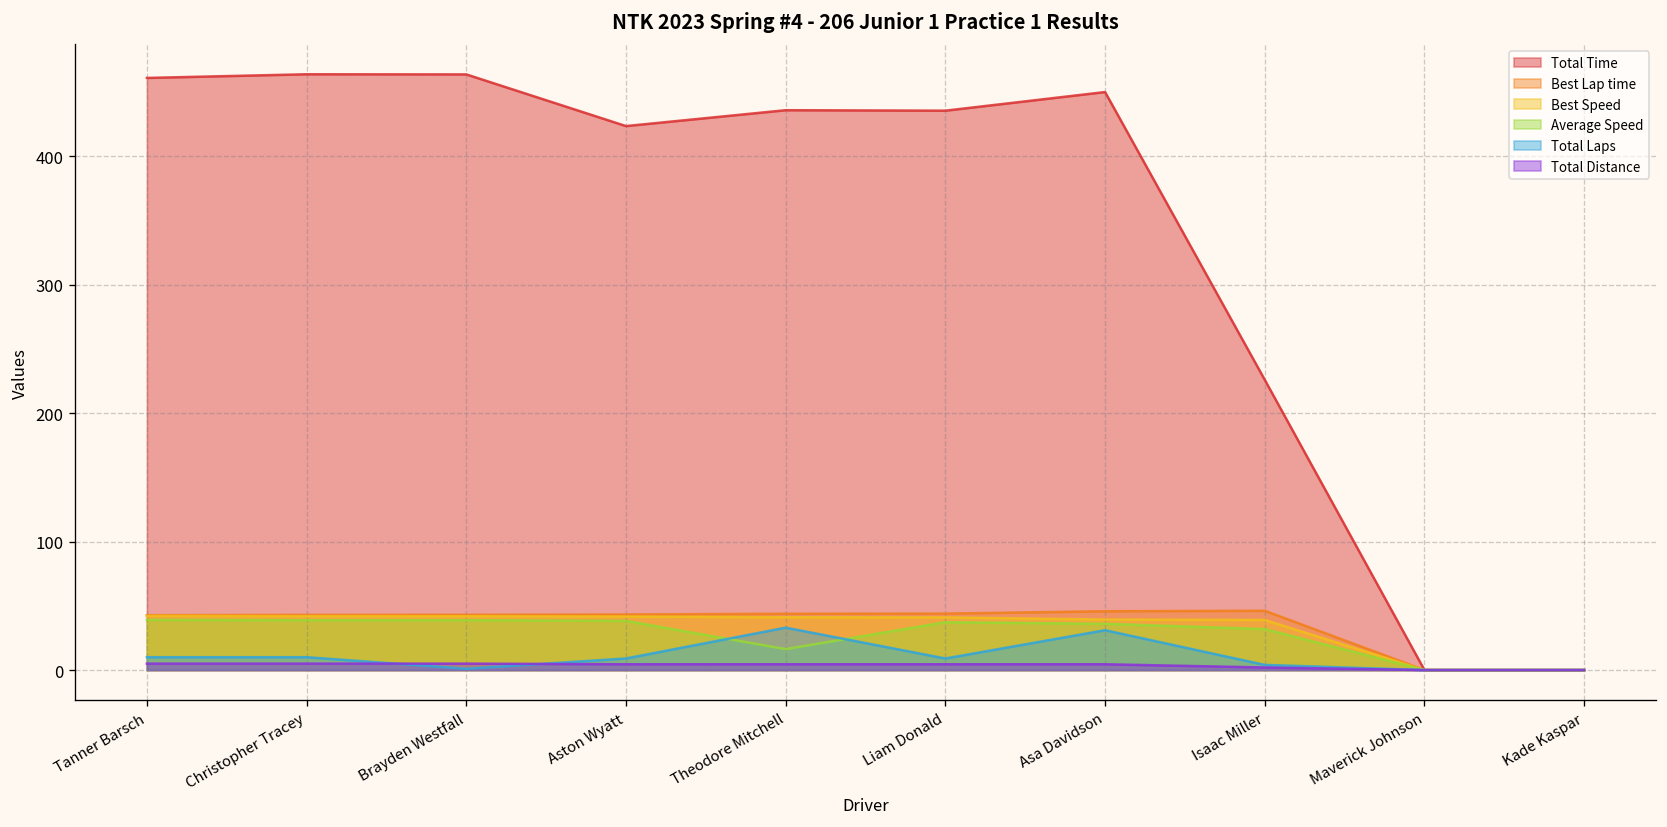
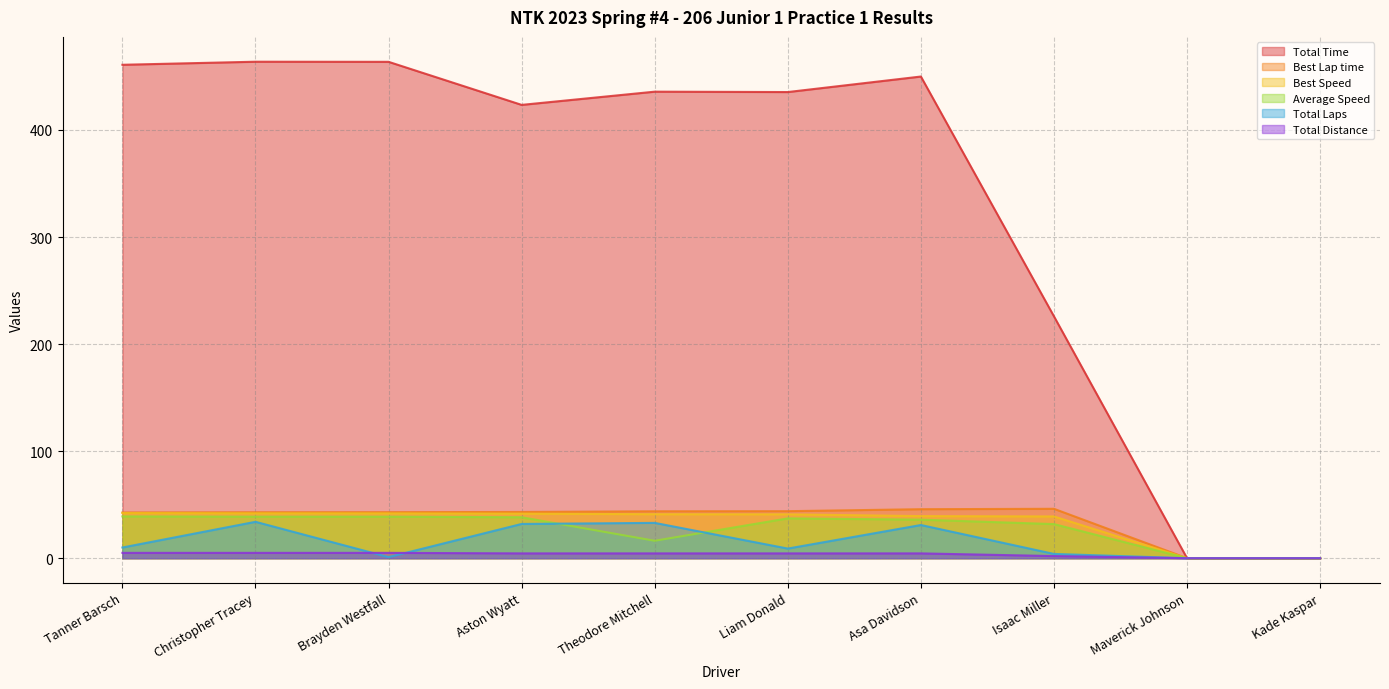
  {
    "Average Speed": {
      "Tanner Barsch": 39,
      "Christopher Tracey": 39,
      "Brayden Westfall": 39,
      "Aston Wyatt": 38,
      "Theodore Mitchell": 16,
      "Liam Donald": 37,
      "Asa Davidson": 36,
      "Isaac Miller": 32
    },
    "Total Laps": {
      "Tanner Barsch": 10,
-     "Christopher Tracey": 10,
+     "Christopher Tracey": 34,
      "Brayden Westfall": 1,
-     "Aston Wyatt": 9,
+     "Aston Wyatt": 32,
      "Theodore Mitchell": 33,
      "Liam Donald": 9,
      "Asa Davidson": 31
    },
    "Total Distance": {
      "Tanner Barsch": 5,
      "Christopher Tracey": 5,
      "Brayden Westfall": 5,
      "Aston Wyatt": 5,
      "Theodore Mitchell": 5,
      "Liam Donald": 5,
      "Asa Davidson": 5
    }
  }
